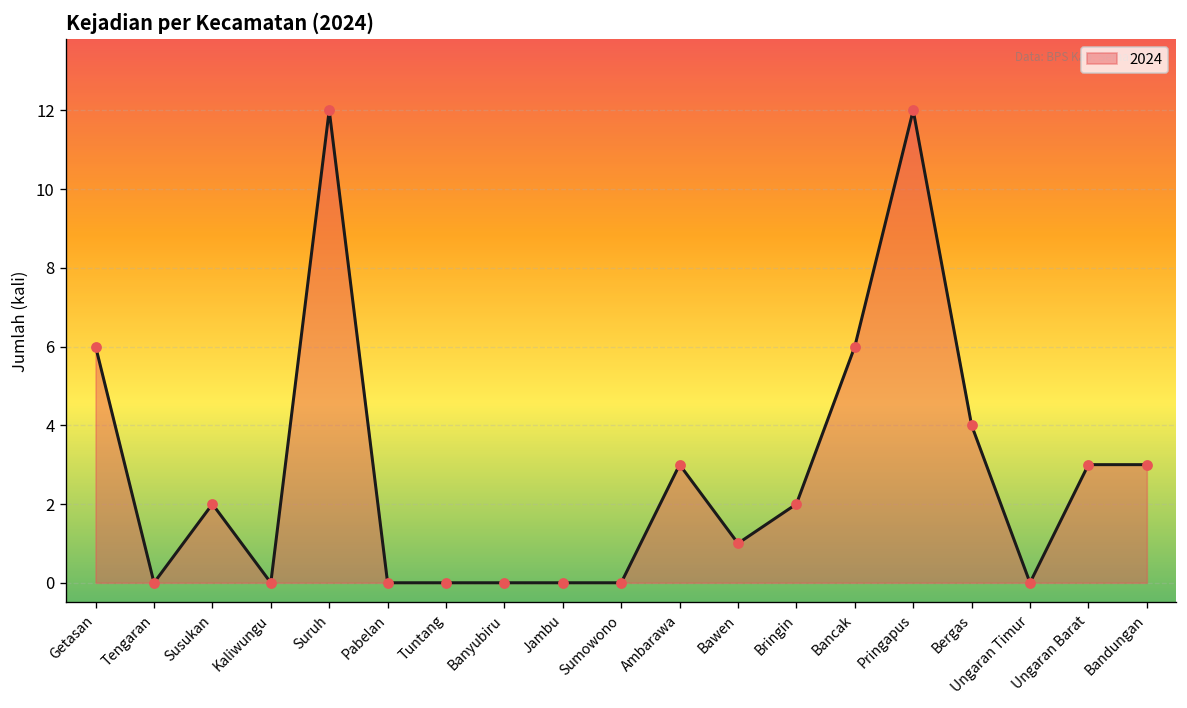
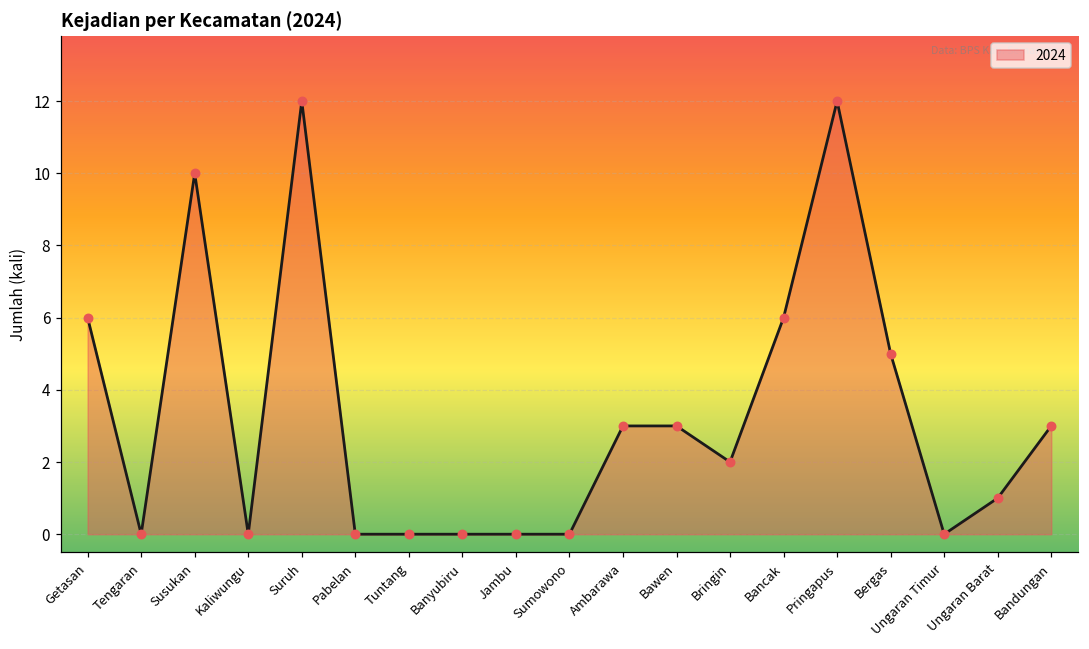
  {
    "Getasan": 6,
    "Tengaran": 0,
-   "Susukan": 2,
+   "Susukan": 10,
    "Kaliwungu": 0,
    "Suruh": 12,
    "Pabelan": 0,
    "Tuntang": 0,
    "Banyubiru": 0,
    "Jambu": 0,
    "Sumowono": 0,
    "Ambarawa": 3,
-   "Bawen": 1,
+   "Bawen": 3,
    "Bringin": 2,
    "Bancak": 6,
    "Pringapus": 12,
-   "Bergas": 4,
+   "Bergas": 5,
    "Ungaran Timur": 0,
-   "Ungaran Barat": 3,
+   "Ungaran Barat": 1,
    "Bandungan": 3
  }
